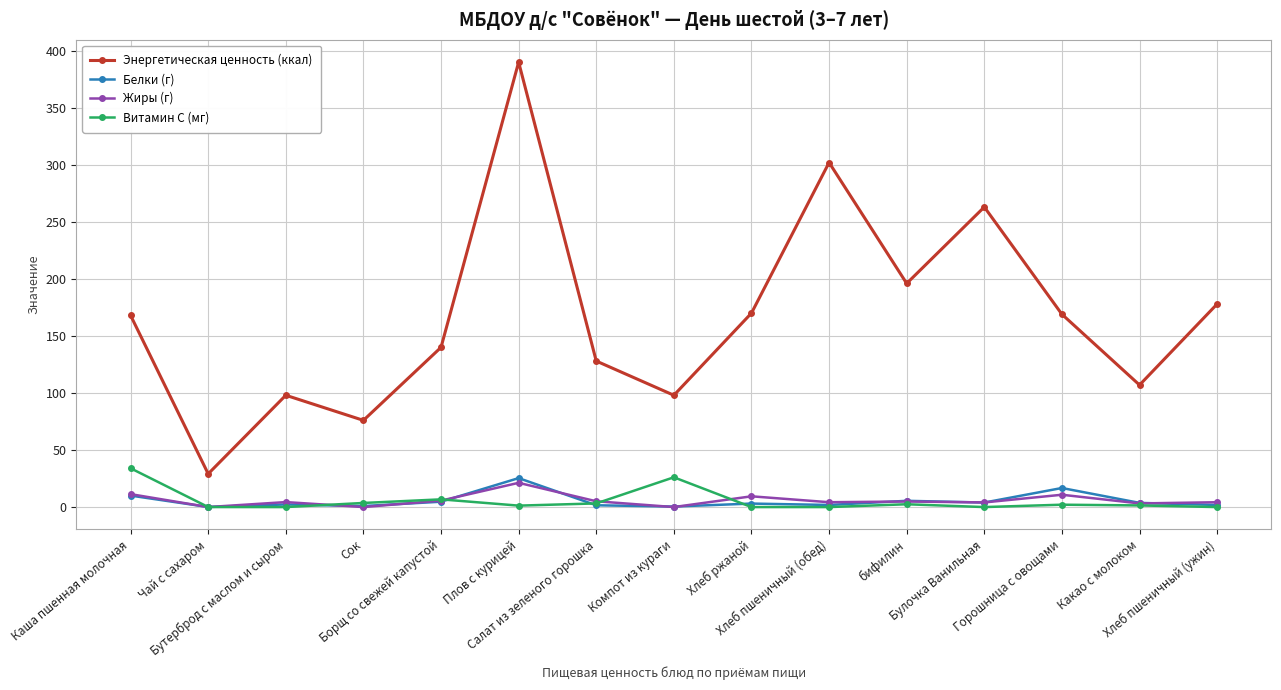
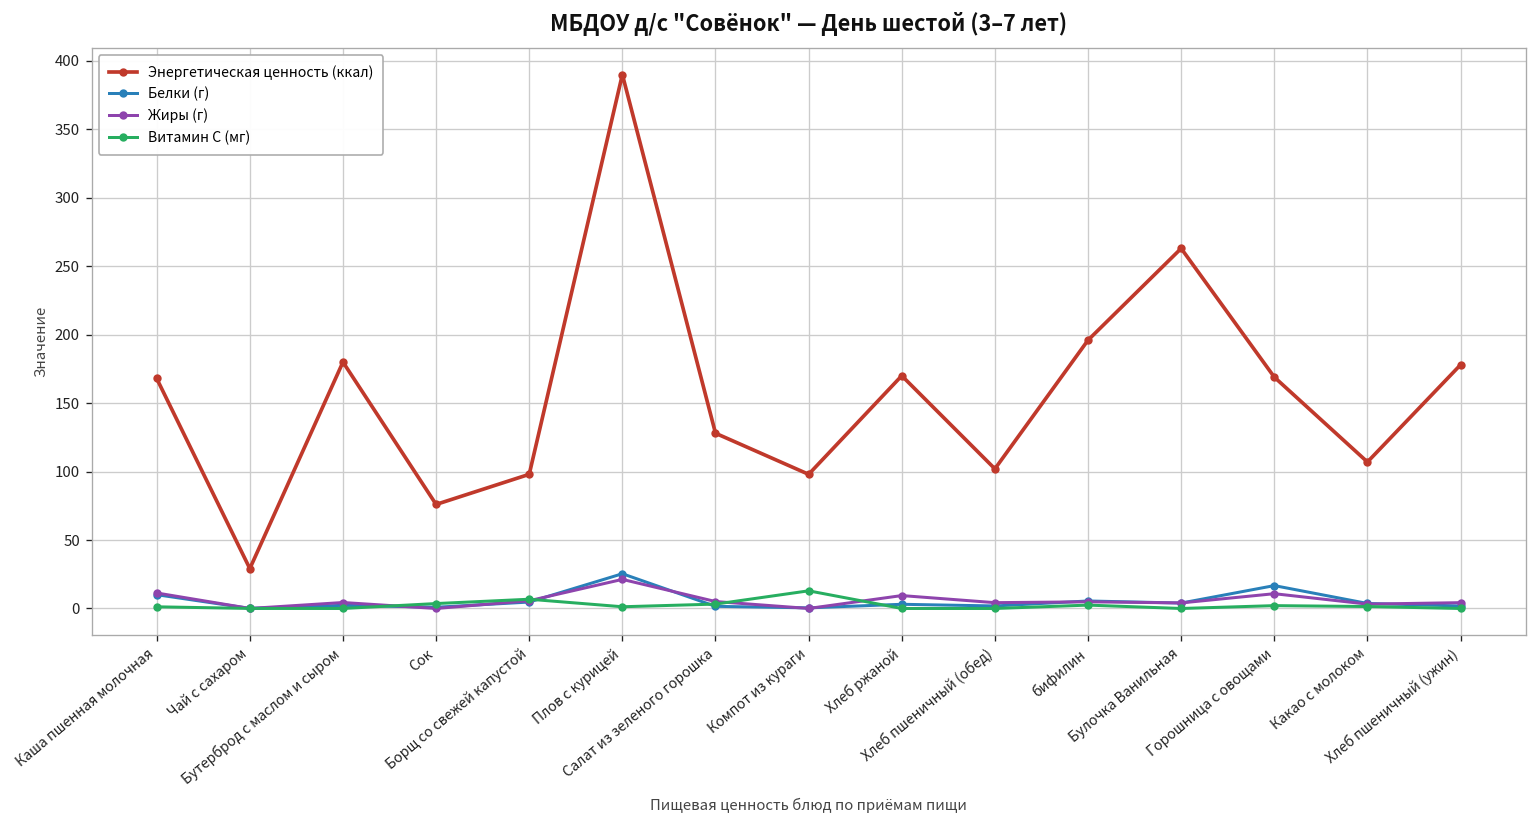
  {
    "Энергетическая ценность (ккал)": {
      "Каша пшенная молочная": 168,
      "Чай с сахаром": 29,
-     "Бутерброд с маслом и сыром": 98,
+     "Бутерброд с маслом и сыром": 180,
      "Сок": 76,
-     "Борщ со свежей капустой": 140,
+     "Борщ со свежей капустой": 98,
      "Плов с курицей": 390,
      "Салат из зеленого горошка": 128,
      "Компот из кураги": 98,
      "Хлеб ржаной": 170,
-     "Хлеб пшеничный (обед)": 302,
+     "Хлеб пшеничный (обед)": 102,
      "бифилин": 196,
      "Булочка Ванильная": 263,
      "Горошница с овощами": 169,
      "Какао с молоком": 107,
      "Хлеб пшеничный (ужин)": 178
    },
    "Белки (г)": {
      "Плов с курицей": 25,
      "Хлеб ржаной": 3,
      "Горошница с овощами": 17
    },
    "Жиры (г)": {
      "Плов с курицей": 21,
      "Хлеб ржаной": 9,
      "Хлеб пшеничный (обед)": 4,
      "Горошница с овощами": 11,
      "Хлеб пшеничный (ужин)": 4
    },
    "Витамин С (мг)": {
-     "Каша пшенная молочная": 34,
+     "Каша пшенная молочная": 1,
      "Бутерброд с маслом и сыром": 0,
      "Сок": 4,
      "Плов с курицей": 1,
-     "Компот из кураги": 26,
+     "Компот из кураги": 13,
      "Хлеб ржаной": 0,
      "бифилин": 2,
      "Булочка Ванильная": 0,
      "Горошница с овощами": 2
    }
  }
